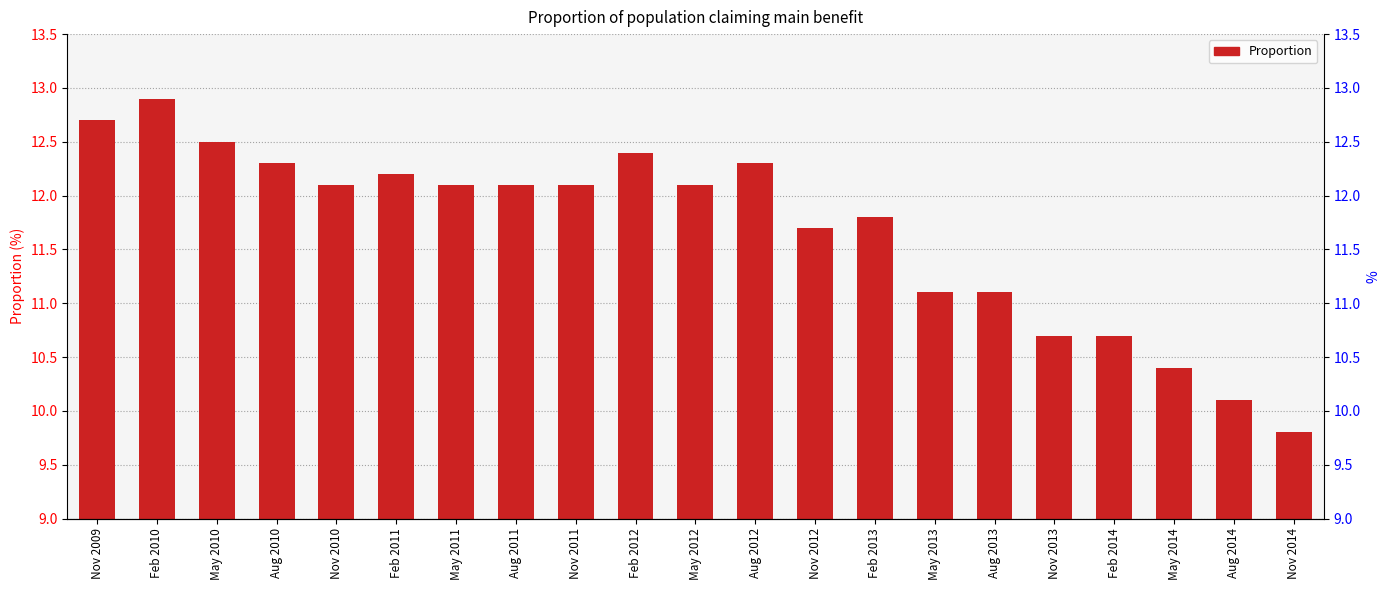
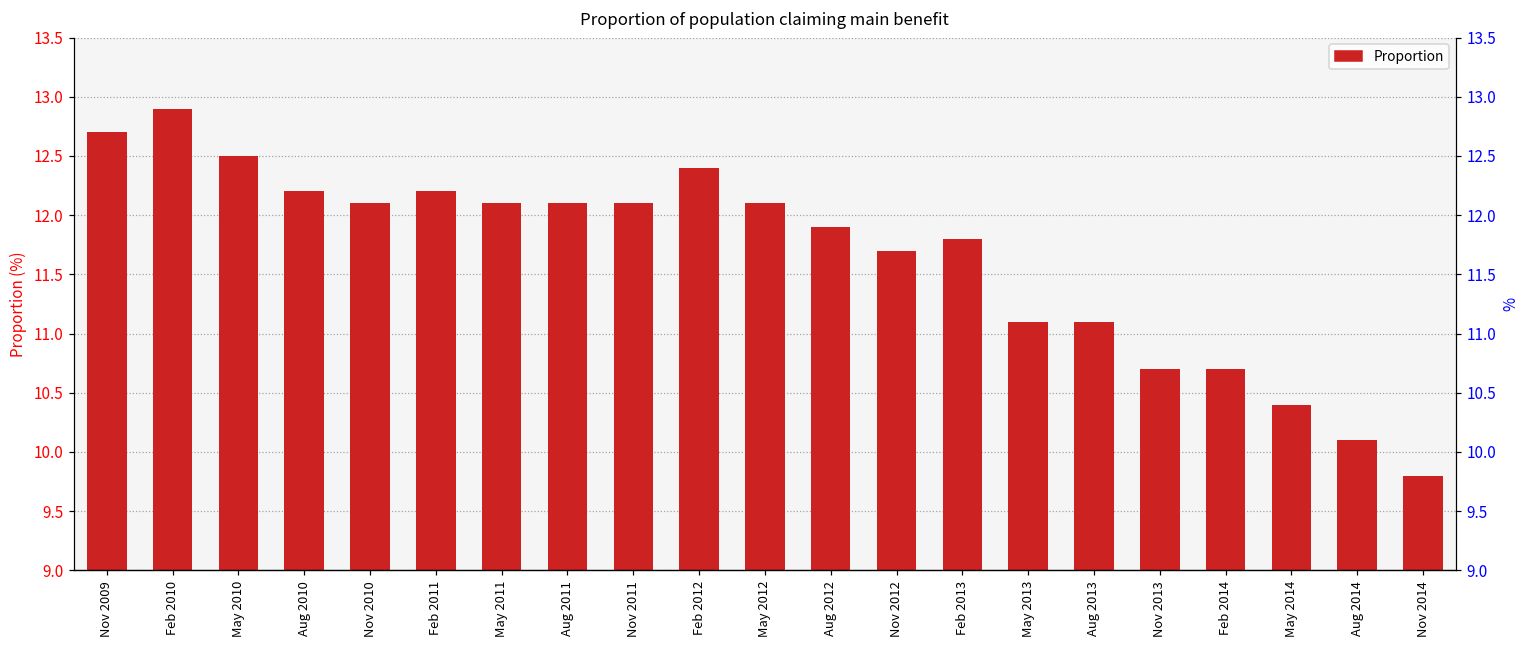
  {
    "Nov 2009": 12.7,
    "Feb 2010": 12.9,
    "May 2010": 12.5,
-   "Aug 2010": 12.3,
+   "Aug 2010": 12.2,
    "Nov 2010": 12.1,
    "Feb 2011": 12.2,
    "May 2011": 12.1,
    "Aug 2011": 12.1,
    "Nov 2011": 12.1,
    "Feb 2012": 12.4,
    "May 2012": 12.1,
-   "Aug 2012": 12.3,
+   "Aug 2012": 11.9,
    "Nov 2012": 11.7,
    "Feb 2013": 11.8,
    "May 2013": 11.1,
    "Aug 2013": 11.1,
    "Nov 2013": 10.7,
    "Feb 2014": 10.7,
    "May 2014": 10.4,
    "Aug 2014": 10.1,
    "Nov 2014": 9.8
  }
